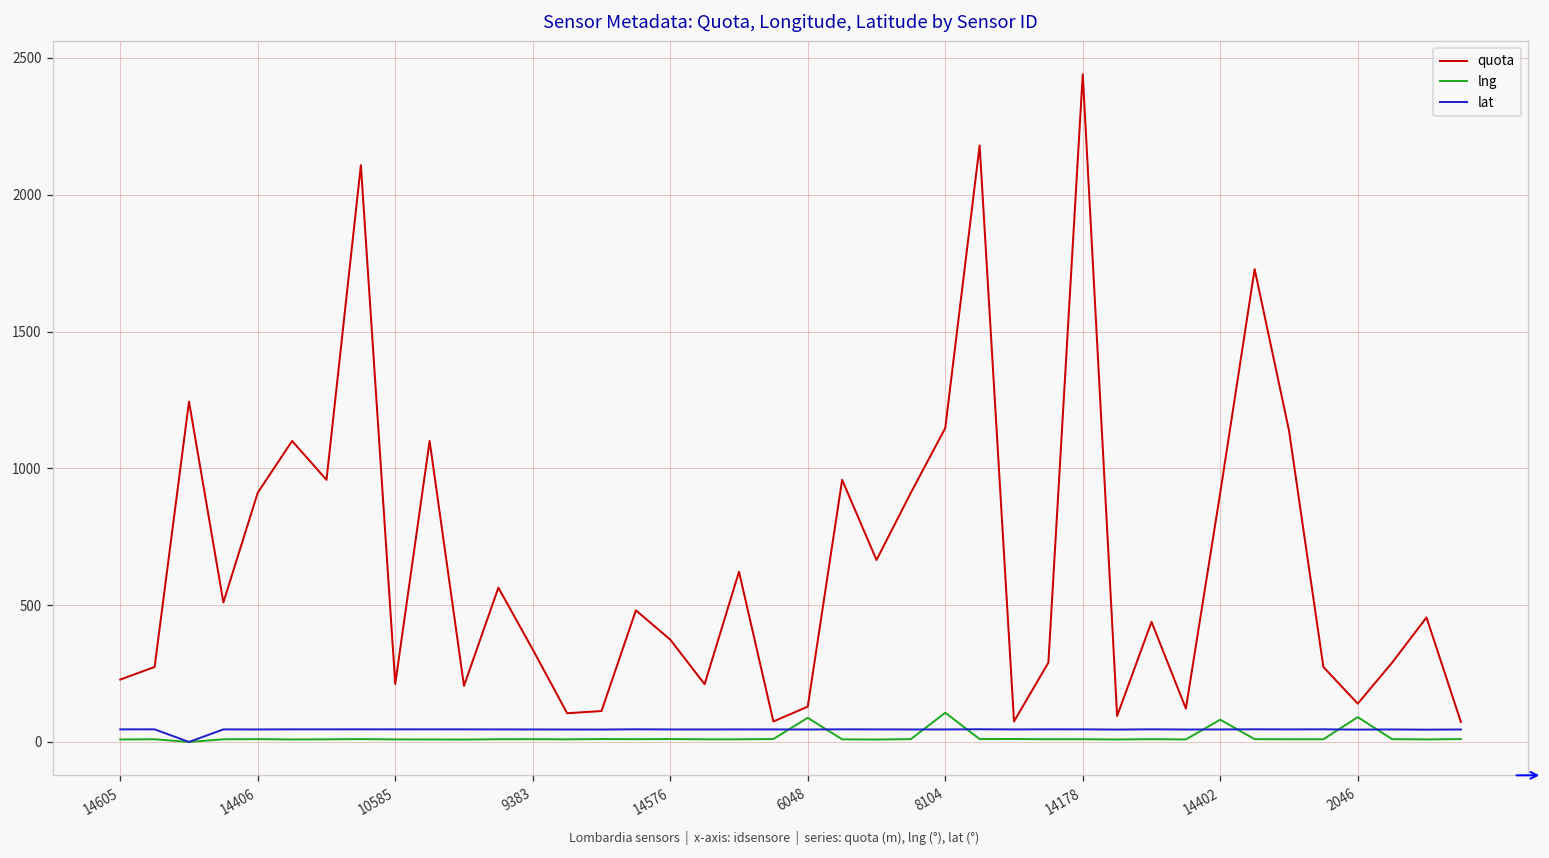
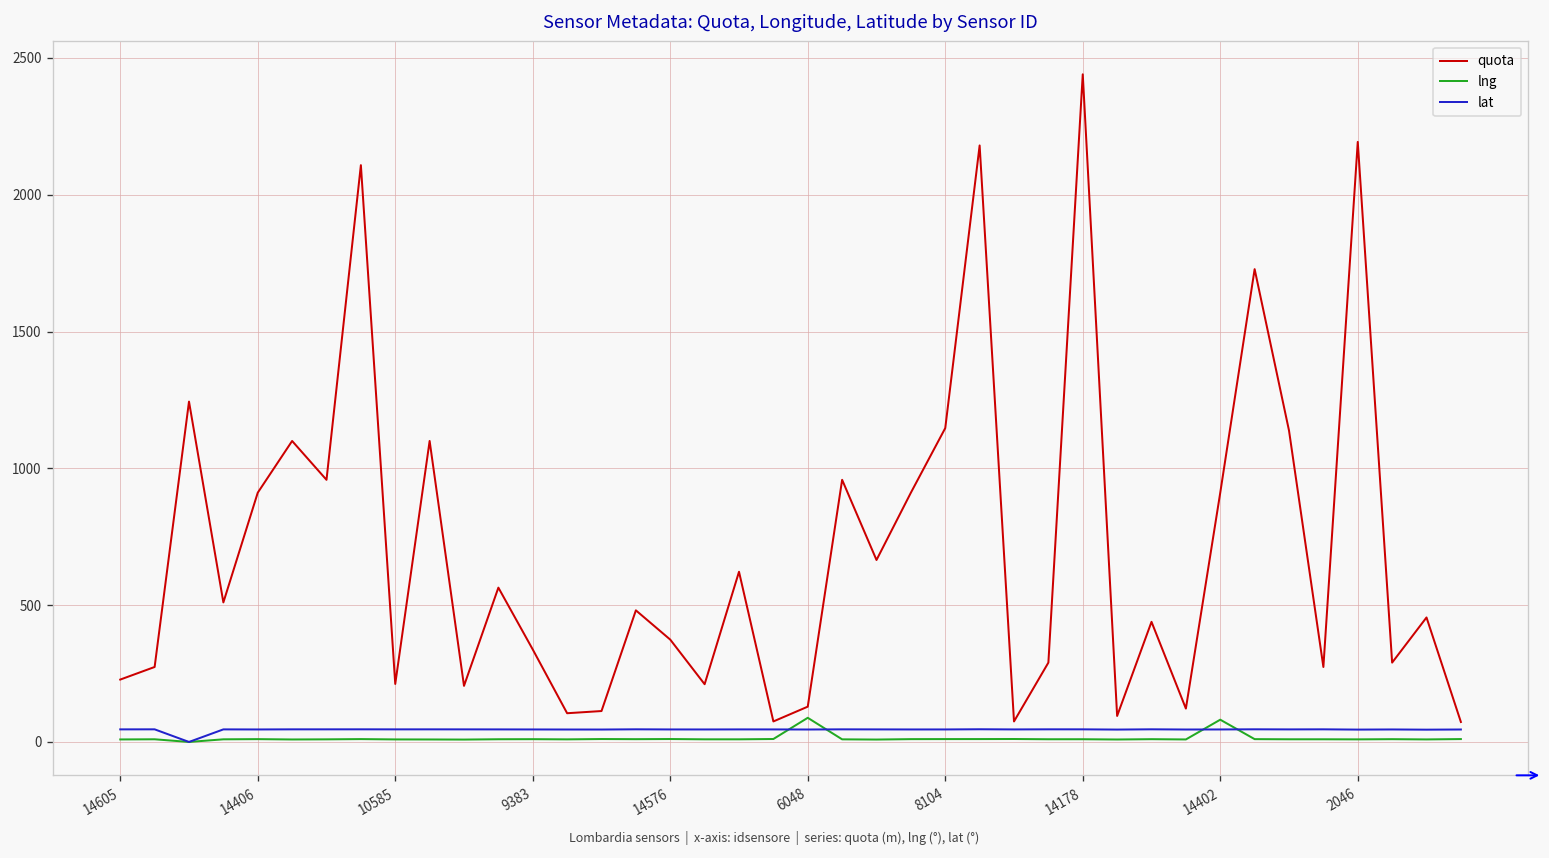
  {
    "quota": {
      "14605": 230,
      "14406": 910,
      "10585": 210,
      "9383": 340,
      "14576": 370,
      "6048": 130,
      "8104": 1150,
      "14178": 2440,
      "14402": 910,
-     "2046": 140
+     "2046": 2190
    },
    "lng": {
      "14605": 10,
      "14406": 10,
      "10585": 10,
      "9383": 10,
      "14576": 10,
      "6048": 90,
-     "8104": 110,
+     "8104": 10,
      "14178": 10,
      "14402": 80,
-     "2046": 90
+     "2046": 10
    },
    "lat": {
      "14605": 50,
      "14406": 50,
      "10585": 50,
      "9383": 50,
      "14576": 50,
      "6048": 50,
      "8104": 50,
      "14178": 50,
      "14402": 50,
      "2046": 50
    }
  }
